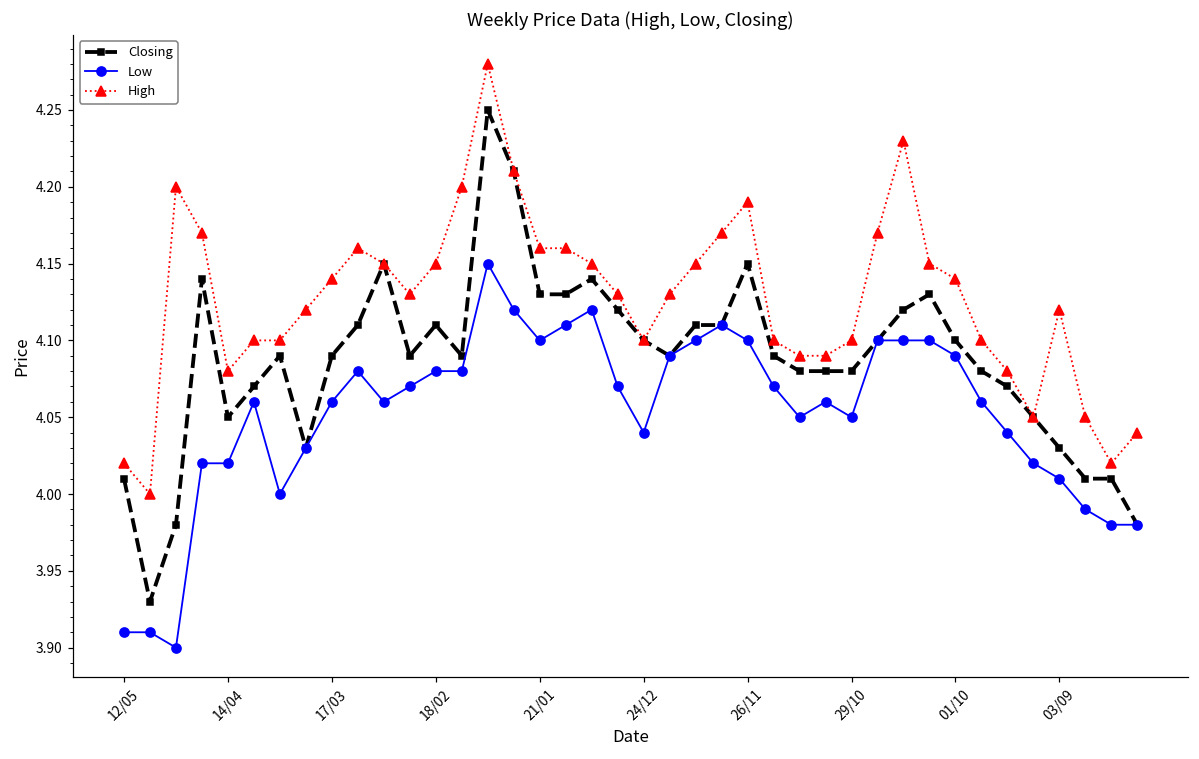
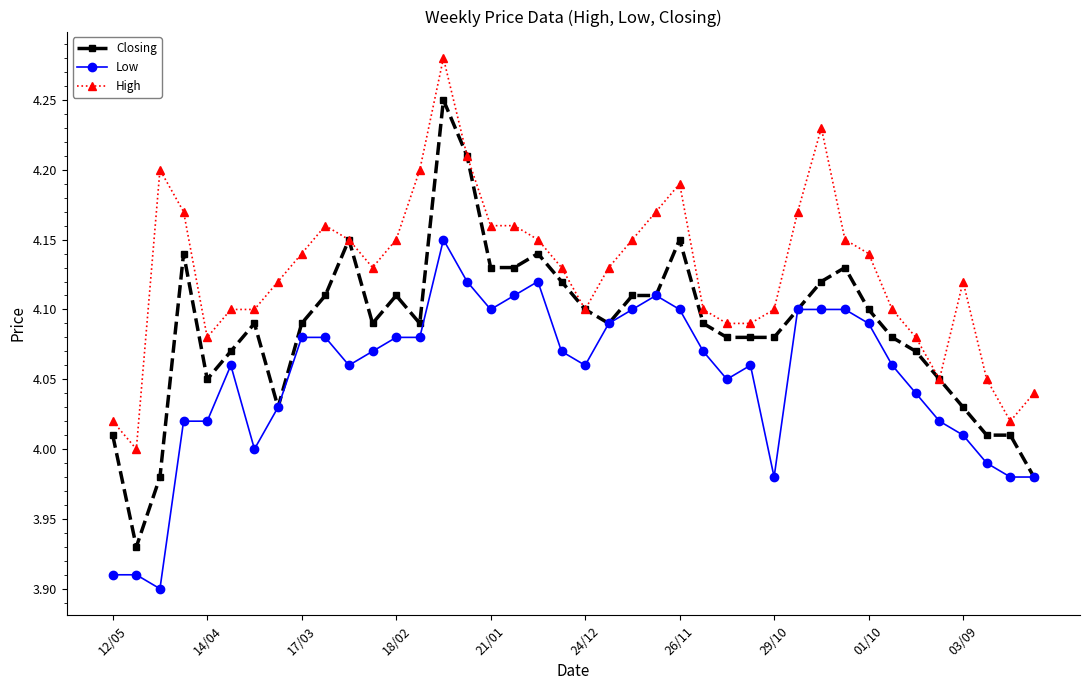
  {
    "Closing": {
      "12/05": 4.01,
      "14/04": 4.05,
      "17/03": 4.09,
      "18/02": 4.11,
      "21/01": 4.13,
      "26/11": 4.15,
      "29/10": 4.08,
      "01/10": 4.10,
      "03/09": 4.03
    },
    "Low": {
      "12/05": 3.91,
      "14/04": 4.02,
-     "17/03": 4.06,
+     "17/03": 4.08,
      "18/02": 4.08,
      "21/01": 4.10,
-     "24/12": 4.04,
+     "24/12": 4.06,
      "26/11": 4.10,
-     "29/10": 4.05,
+     "29/10": 3.98,
      "01/10": 4.09,
      "03/09": 4.01
    },
    "High": {
      "12/05": 4.02,
      "14/04": 4.08,
      "17/03": 4.14,
      "18/02": 4.15,
      "21/01": 4.16,
      "26/11": 4.19,
      "29/10": 4.10,
      "01/10": 4.14,
      "03/09": 4.12
    }
  }
